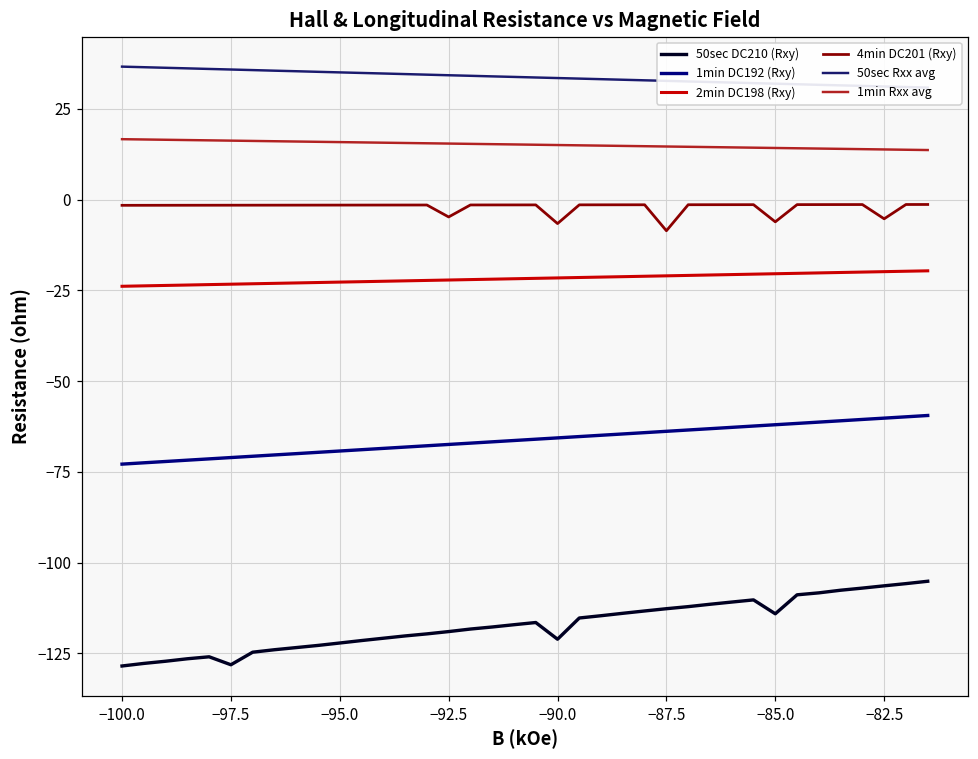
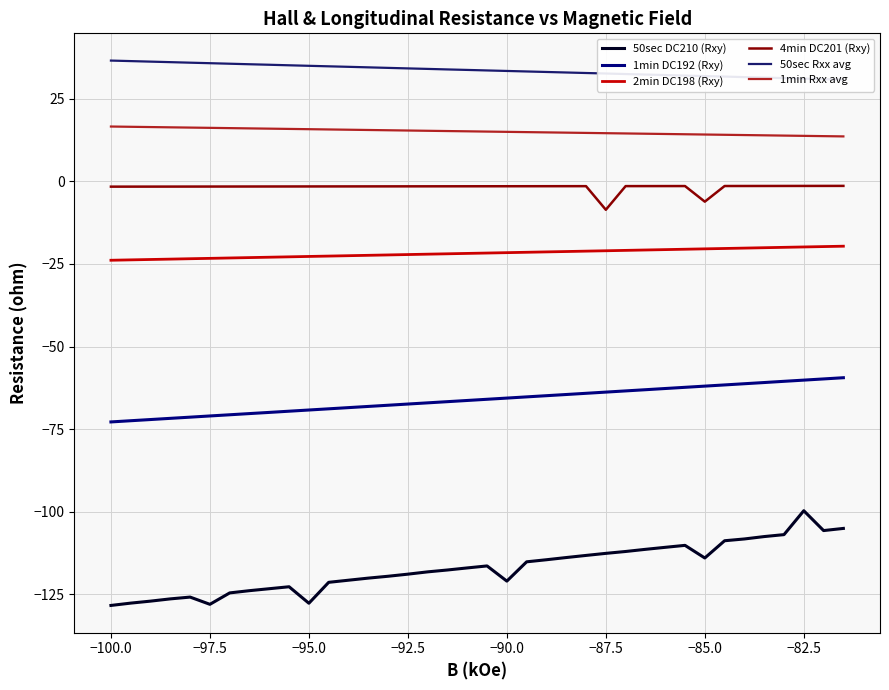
  {
    "50sec DC210 (Rxy)": {
      "−100.0": -128,
      "−97.5": -128,
-     "−95.0": -122,
+     "−95.0": -128,
      "−92.5": -119,
      "−90.0": -121,
      "−87.5": -113,
      "−85.0": -114,
-     "−82.5": -106
+     "−82.5": -100
    },
    "4min DC201 (Rxy)": {
      "−100.0": -2,
      "−97.5": -2,
      "−95.0": -2,
-     "−92.5": -5,
-     "−90.0": -7,
+     "−92.5": -1,
+     "−90.0": -1,
      "−87.5": -9,
      "−85.0": -6,
-     "−82.5": -5
+     "−82.5": -1
    }
  }
